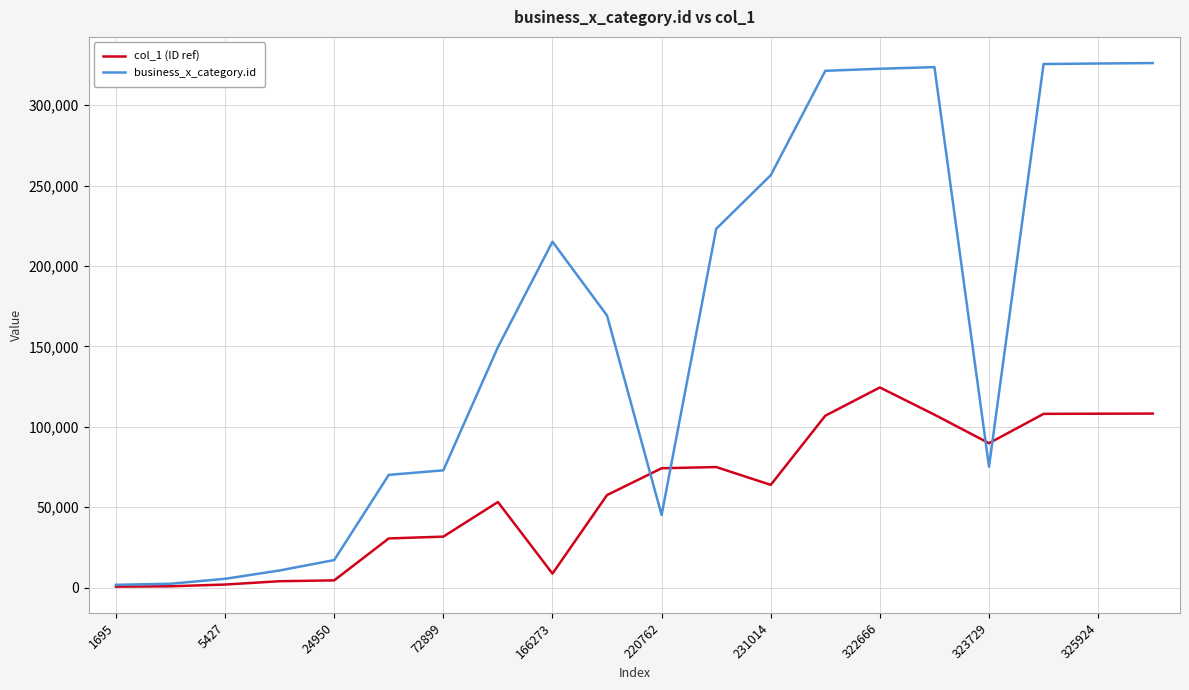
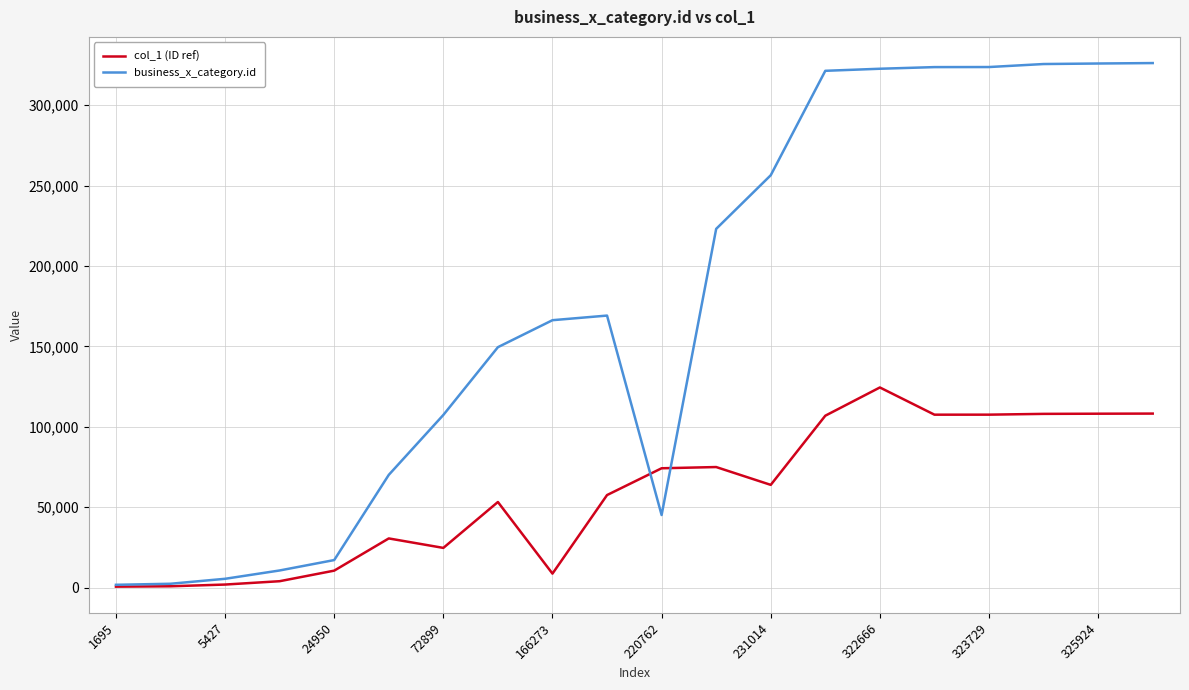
  {
    "col_1 (ID ref)": {
      "5427": "2,000",
-     "24950": "4,000",
-     "72899": "32,000",
+     "24950": "11,000",
+     "72899": "25,000",
      "166273": "9,000",
      "220762": "74,000",
      "231014": "64,000",
      "322666": "124,000",
-     "323729": "90,000",
+     "323729": "108,000",
      "325924": "108,000"
    },
    "business_x_category.id": {
      "5427": "5,000",
      "24950": "17,000",
-     "72899": "73,000",
-     "166273": "215,000",
+     "72899": "107,000",
+     "166273": "166,000",
      "220762": "45,000",
      "231014": "256,000",
      "322666": "323,000",
-     "323729": "75,000",
+     "323729": "324,000",
      "325924": "326,000"
    }
  }
